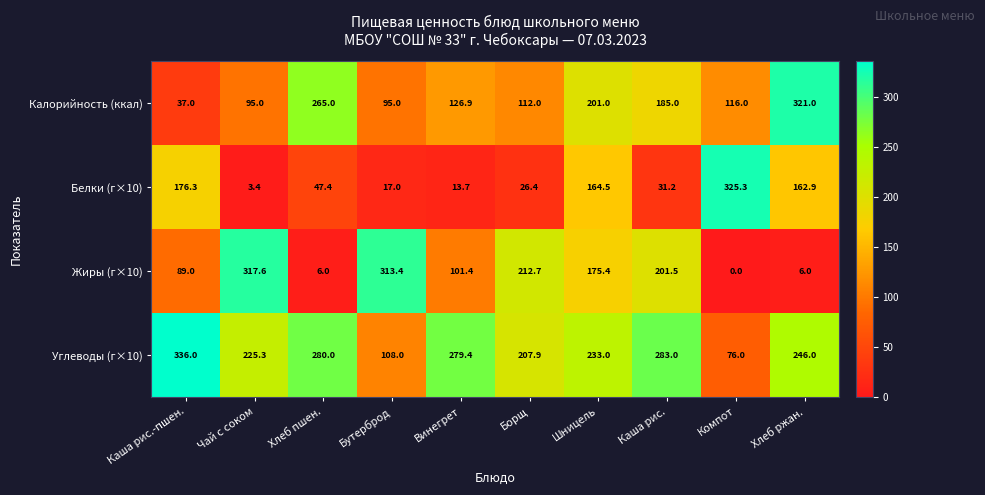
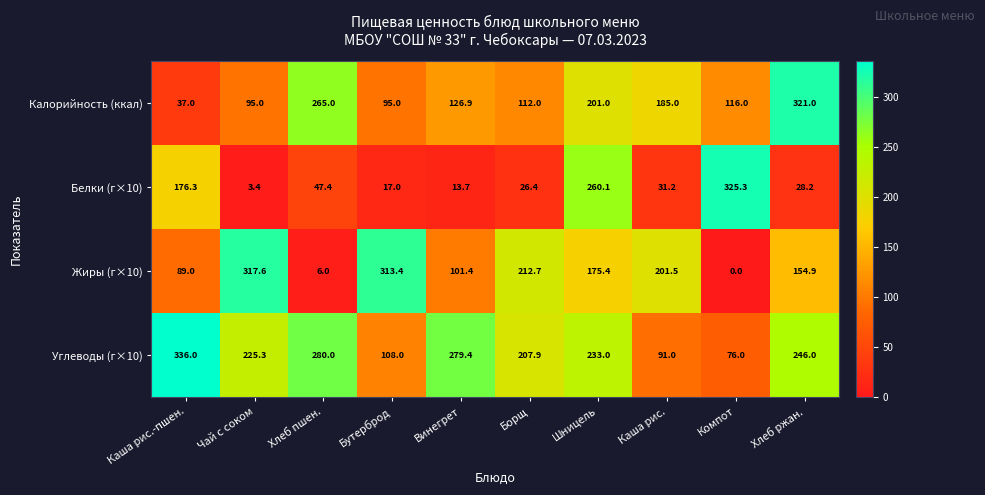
  {
    "Калорийность (ккал)": {
      "Каша рис.-пшен.": 37.0,
      "Чай с соком": 95.0,
      "Хлеб пшен.": 265.0,
      "Бутерброд": 95.0,
      "Винегрет": 126.9,
      "Борщ": 112.0,
      "Шницель": 201.0,
      "Каша рис.": 185.0,
      "Компот": 116.0,
      "Хлеб ржан.": 321.0
    },
    "Белки (г×10)": {
      "Каша рис.-пшен.": 176.3,
      "Чай с соком": 3.4,
      "Хлеб пшен.": 47.4,
      "Бутерброд": 17.0,
      "Винегрет": 13.7,
      "Борщ": 26.4,
-     "Шницель": 164.5,
+     "Шницель": 260.1,
      "Каша рис.": 31.2,
      "Компот": 325.3,
-     "Хлеб ржан.": 162.9
+     "Хлеб ржан.": 28.2
    },
    "Жиры (г×10)": {
      "Каша рис.-пшен.": 89.0,
      "Чай с соком": 317.6,
      "Хлеб пшен.": 6.0,
      "Бутерброд": 313.4,
      "Винегрет": 101.4,
      "Борщ": 212.7,
      "Шницель": 175.4,
      "Каша рис.": 201.5,
      "Компот": 0.0,
-     "Хлеб ржан.": 6.0
+     "Хлеб ржан.": 154.9
    },
    "Углеводы (г×10)": {
      "Каша рис.-пшен.": 336.0,
      "Чай с соком": 225.3,
      "Хлеб пшен.": 280.0,
      "Бутерброд": 108.0,
      "Винегрет": 279.4,
      "Борщ": 207.9,
      "Шницель": 233.0,
-     "Каша рис.": 283.0,
+     "Каша рис.": 91.0,
      "Компот": 76.0,
      "Хлеб ржан.": 246.0
    }
  }
